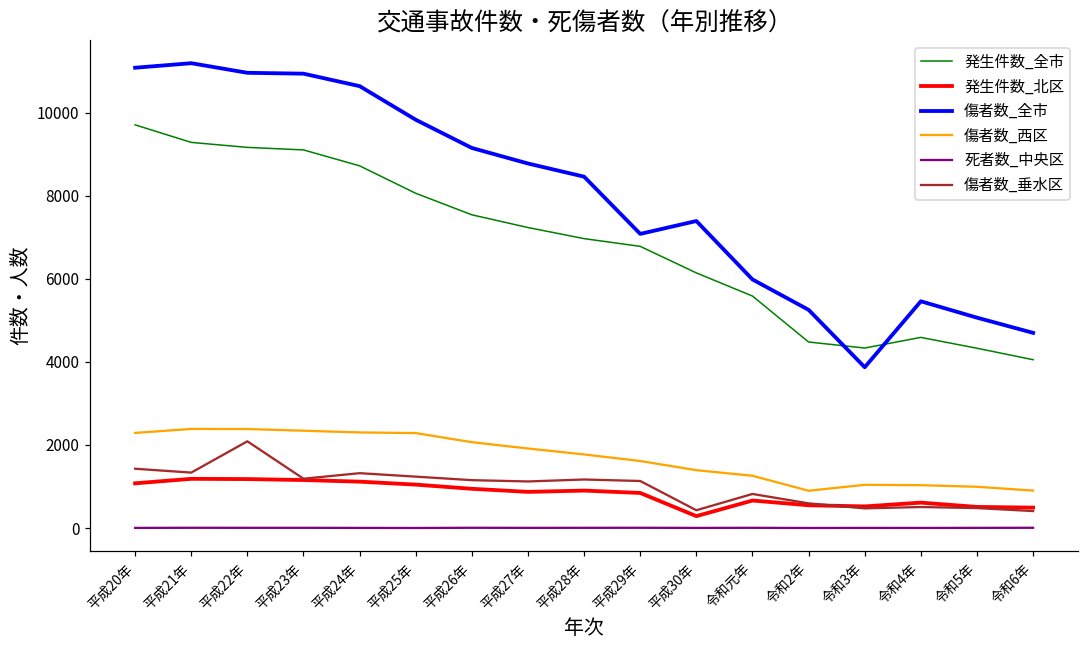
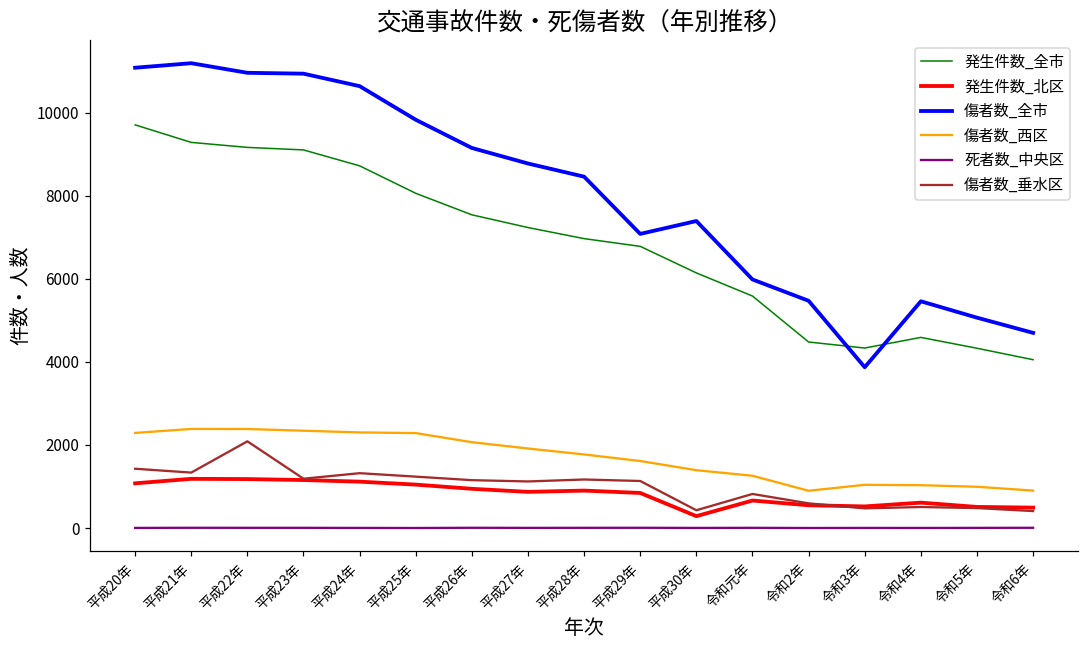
  {
    "発生件数_全市": {
      "平成20年": 9700,
      "平成21年": 9300,
      "平成22年": 9200,
      "平成23年": 9100,
      "平成24年": 8700,
      "平成25年": 8100,
      "平成26年": 7500,
      "平成27年": 7200,
      "平成28年": 7000,
      "平成29年": 6800,
      "平成30年": 6100,
      "令和元年": 5600,
      "令和2年": 4500,
      "令和3年": 4300,
      "令和4年": 4600,
      "令和5年": 4300,
      "令和6年": 4100
    },
    "発生件数_北区": {
      "平成20年": 1100,
      "平成21年": 1200,
      "平成22年": 1200,
      "平成24年": 1100,
      "平成25年": 1000,
      "平成26年": 900,
      "平成27年": 900,
      "平成28年": 900,
      "平成29年": 800,
      "平成30年": 300,
      "令和元年": 700,
      "令和4年": 600,
      "令和6年": 500
    },
    "傷者数_全市": {
      "平成20年": 11100,
      "平成21年": 11200,
      "平成22年": 11000,
      "平成23年": 10900,
      "平成24年": 10600,
      "平成25年": 9800,
      "平成26年": 9100,
      "平成27年": 8800,
      "平成28年": 8500,
      "平成29年": 7100,
      "平成30年": 7400,
      "令和元年": 6000,
-     "令和2年": 5300,
+     "令和2年": 5500,
      "令和3年": 3900,
      "令和4年": 5500,
      "令和5年": 5100,
      "令和6年": 4700
    },
    "傷者数_西区": {
      "平成20年": 2300,
      "平成21年": 2400,
      "平成22年": 2400,
      "平成23年": 2300,
      "平成24年": 2300,
      "平成25年": 2300,
      "平成26年": 2100,
      "平成27年": 1900,
      "平成28年": 1800,
      "平成29年": 1600,
      "平成30年": 1400,
      "令和元年": 1300,
      "令和2年": 900,
      "令和3年": 1000,
      "令和4年": 1000,
      "令和5年": 1000,
      "令和6年": 900
    },
    "死者数_中央区": {
      "平成20年": 0,
      "平成21年": 0,
      "平成22年": 0,
      "平成23年": 0,
      "平成24年": 0,
      "平成25年": 0,
      "平成26年": 0,
      "平成27年": 0,
      "平成28年": 0,
      "平成29年": 0,
      "平成30年": 0,
      "令和元年": 0,
      "令和2年": 0,
      "令和3年": 0,
      "令和4年": 0,
      "令和5年": 0,
      "令和6年": 0
    },
    "傷者数_垂水区": {
      "平成20年": 1400,
      "平成21年": 1300,
      "平成22年": 2100,
      "平成24年": 1300,
      "平成25年": 1200,
      "平成26年": 1200,
      "平成27年": 1100,
      "平成28年": 1200,
      "平成29年": 1100,
      "平成30年": 400,
      "令和元年": 800,
      "令和4年": 500,
      "令和6年": 400
    }
  }
